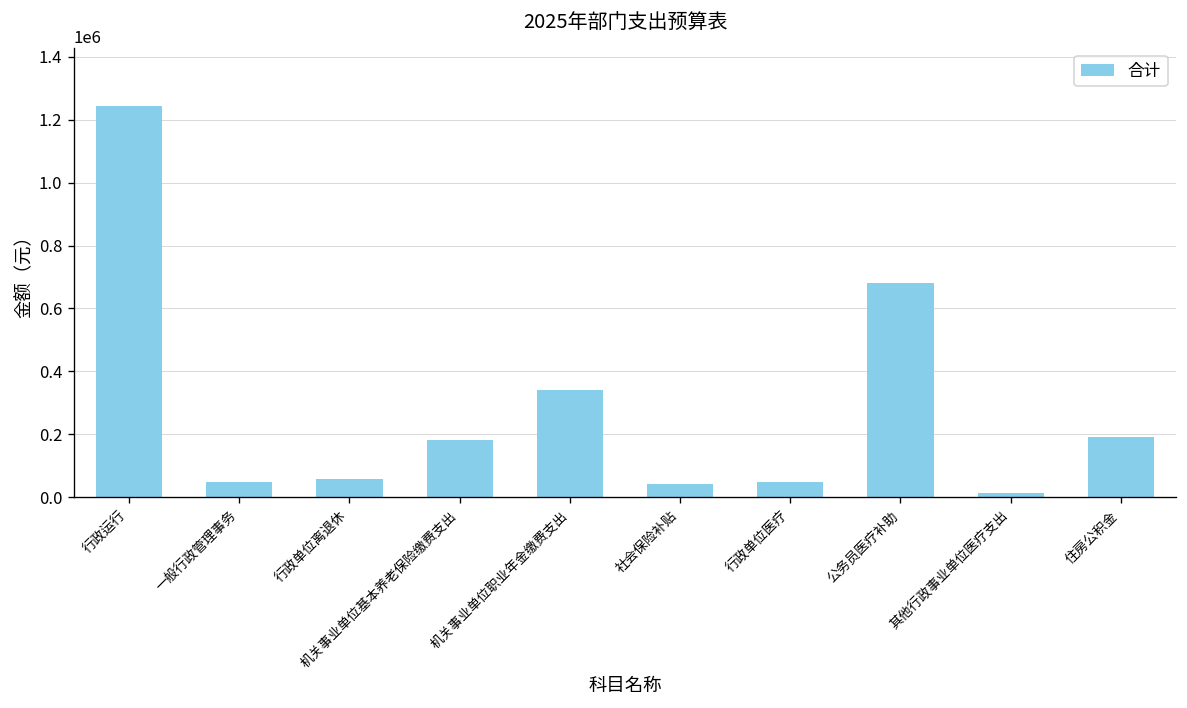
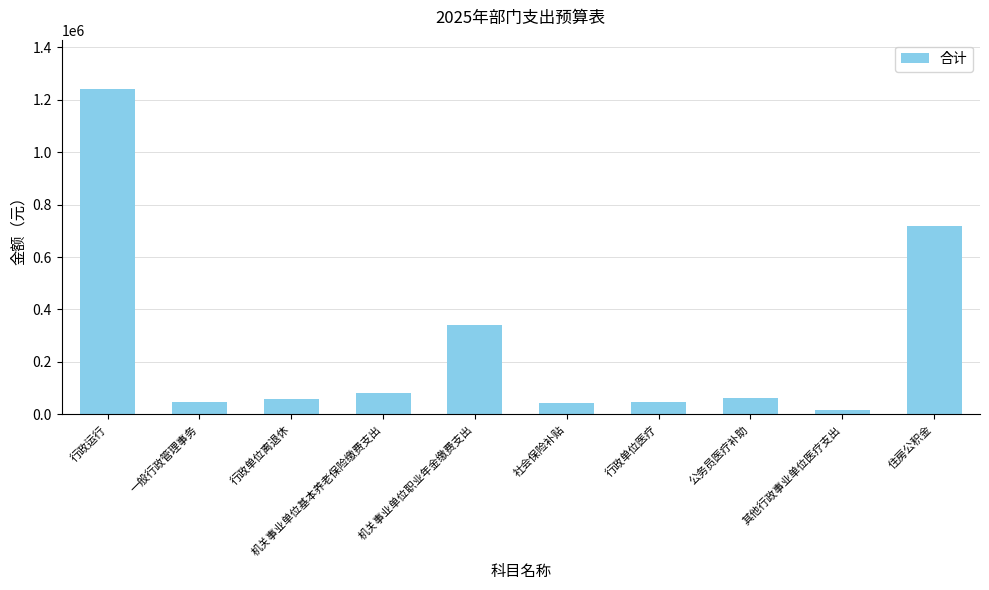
  {
    "行政运行": 1240000,
    "一般行政管理事务": 50000,
    "行政单位离退休": 60000,
-   "机关事业单位基本养老保险缴费支出": 180000,
+   "机关事业单位基本养老保险缴费支出": 80000,
    "机关事业单位职业年金缴费支出": 340000,
    "社会保险补贴": 40000,
    "行政单位医疗": 50000,
-   "公务员医疗补助": 680000,
+   "公务员医疗补助": 60000,
    "其他行政事业单位医疗支出": 10000,
-   "住房公积金": 190000
+   "住房公积金": 720000
  }
